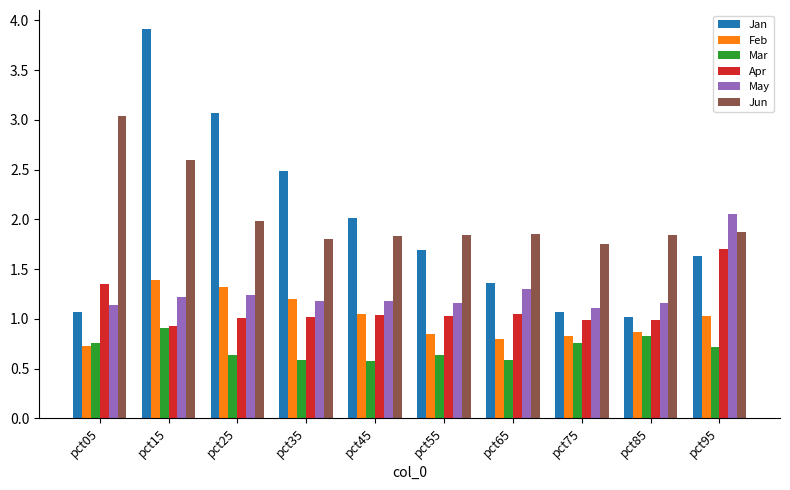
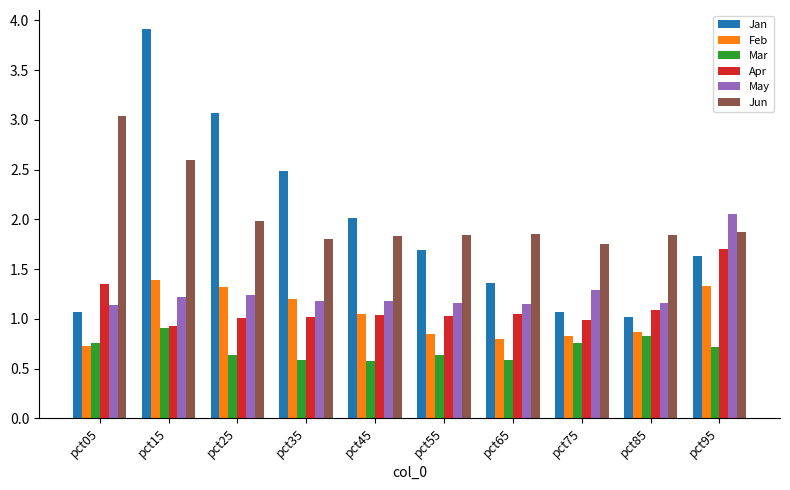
  {
    "Jan": {
      "pct05": 1.1,
      "pct15": 3.9,
      "pct25": 3.1,
      "pct35": 2.5,
      "pct45": 2.0,
      "pct55": 1.7,
      "pct65": 1.4,
      "pct75": 1.1,
      "pct85": 1.0,
      "pct95": 1.6
    },
    "Feb": {
      "pct05": 0.7,
      "pct15": 1.4,
      "pct25": 1.3,
      "pct35": 1.2,
      "pct45": 1.0,
      "pct55": 0.9,
      "pct65": 0.8,
      "pct75": 0.8,
      "pct85": 0.9,
-     "pct95": 1.0
+     "pct95": 1.3
    },
    "Mar": {
      "pct05": 0.8,
      "pct15": 0.9,
      "pct25": 0.6,
      "pct35": 0.6,
      "pct45": 0.6,
      "pct55": 0.6,
      "pct65": 0.6,
      "pct75": 0.8,
      "pct85": 0.8,
      "pct95": 0.7
    },
    "Apr": {
      "pct05": 1.4,
      "pct15": 0.9,
      "pct25": 1.0,
      "pct35": 1.0,
      "pct45": 1.0,
      "pct55": 1.0,
      "pct65": 1.0,
      "pct75": 1.0,
-     "pct85": 1.0,
+     "pct85": 1.1,
      "pct95": 1.7
    },
    "May": {
      "pct05": 1.1,
      "pct15": 1.2,
      "pct25": 1.2,
      "pct35": 1.2,
      "pct45": 1.2,
      "pct55": 1.2,
-     "pct65": 1.3,
-     "pct75": 1.1,
+     "pct65": 1.1,
+     "pct75": 1.3,
      "pct85": 1.2,
      "pct95": 2.1
    },
    "Jun": {
      "pct05": 3.0,
      "pct15": 2.6,
      "pct25": 2.0,
      "pct35": 1.8,
      "pct45": 1.8,
      "pct55": 1.8,
      "pct65": 1.9,
      "pct75": 1.8,
      "pct85": 1.8,
      "pct95": 1.9
    }
  }
